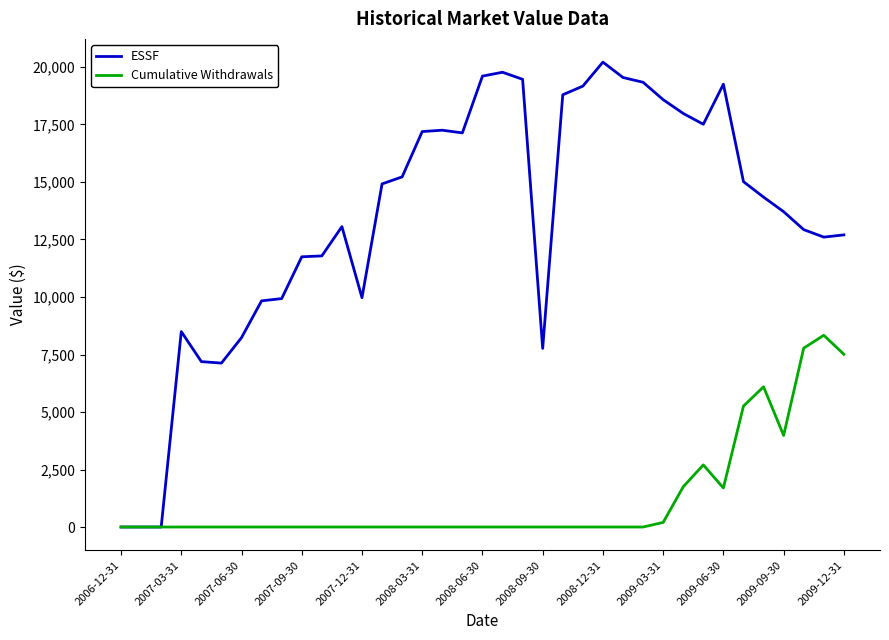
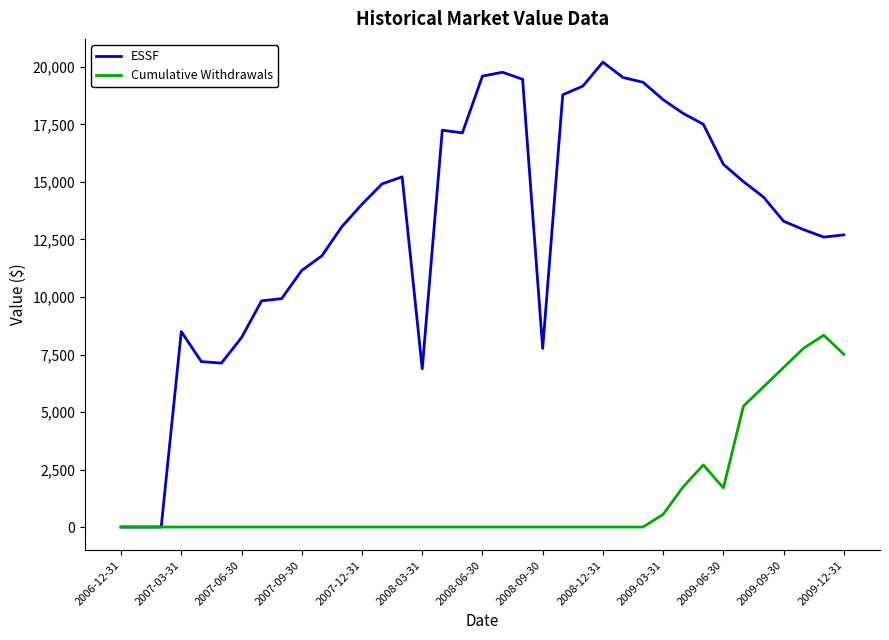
  {
    "ESSF": {
      "2007-03-31": "8,500",
      "2007-06-30": "8,200",
-     "2007-09-30": "11,700",
-     "2007-12-31": "10,000",
-     "2008-03-31": "17,200",
+     "2007-09-30": "11,200",
+     "2007-12-31": "14,000",
+     "2008-03-31": "6,900",
      "2008-06-30": "19,600",
      "2008-09-30": "7,800",
      "2008-12-31": "20,200",
      "2009-03-31": "18,600",
-     "2009-06-30": "19,300",
-     "2009-09-30": "13,700",
+     "2009-06-30": "15,800",
+     "2009-09-30": "13,300",
      "2009-12-31": "12,700"
    },
    "Cumulative Withdrawals": {
      "2007-03-31": "0",
      "2007-06-30": "0",
      "2007-09-30": "0",
      "2007-12-31": "0",
      "2008-03-31": "0",
      "2008-06-30": "0",
      "2008-09-30": "0",
      "2008-12-31": "0",
-     "2009-03-31": "200",
+     "2009-03-31": "600",
      "2009-06-30": "1,700",
-     "2009-09-30": "4,000",
+     "2009-09-30": "6,900",
      "2009-12-31": "7,500"
    }
  }
